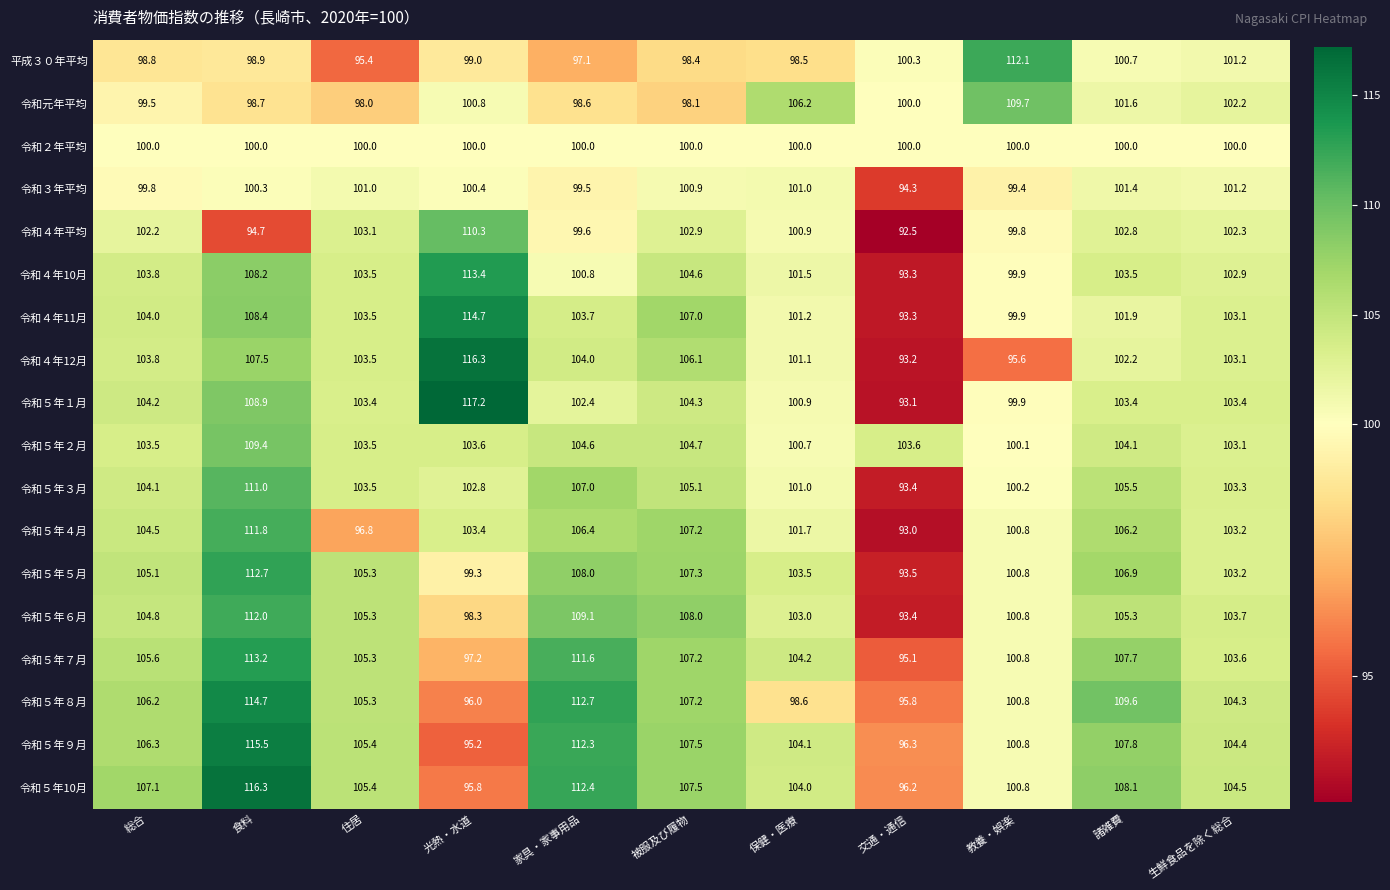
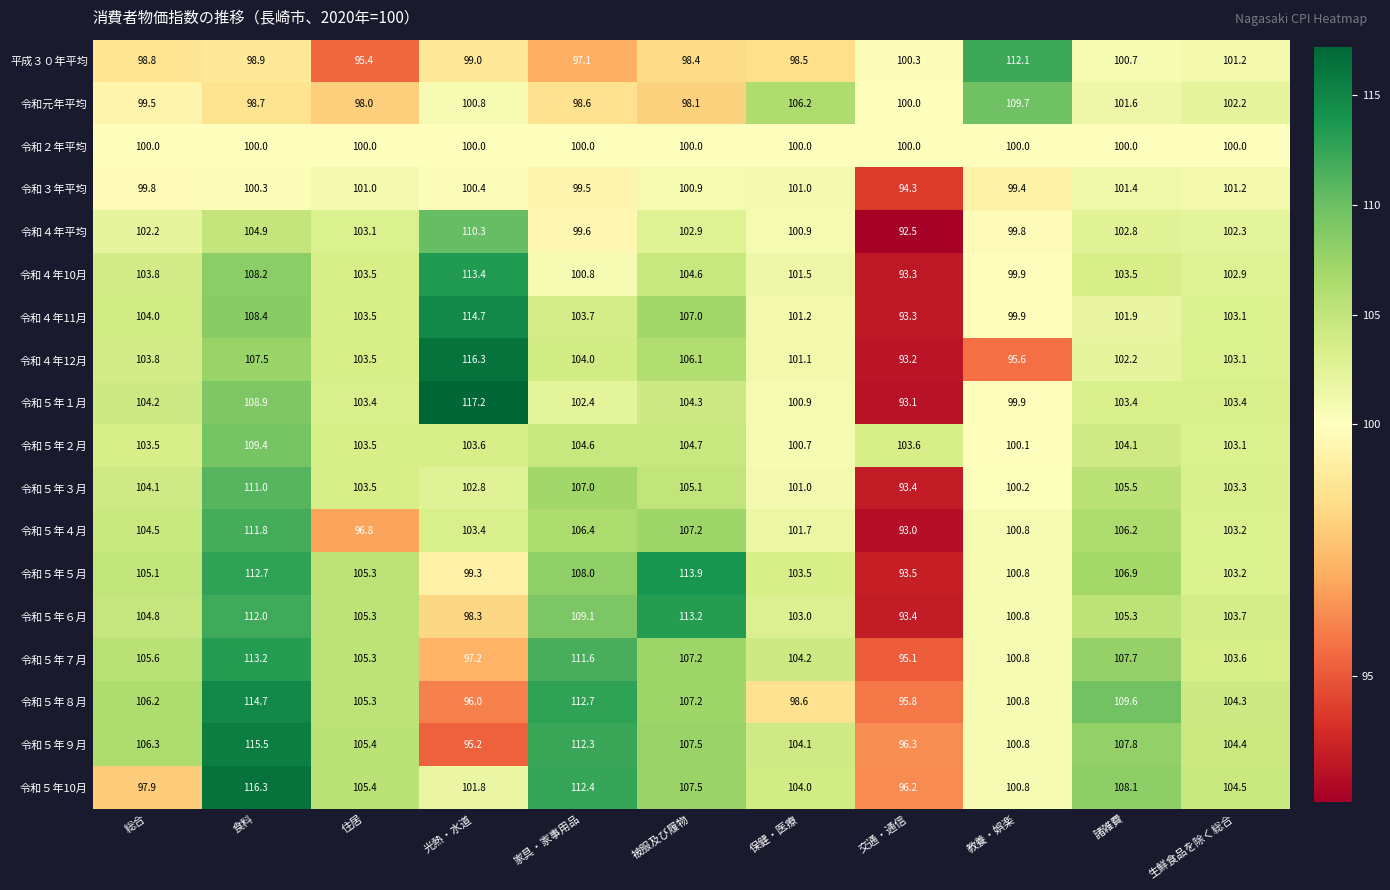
  {
    "平成３０年平均": {
      "総合": 98.8,
      "食料": 98.9,
      "住居": 95.4,
      "光熱・水道": 99.0,
      "家具・家事用品": 97.1,
      "被服及び履物": 98.4,
      "保健・医療": 98.5,
      "交通・通信": 100.3,
      "教養・娯楽": 112.1,
      "諸雑費": 100.7,
      "生鮮食品を除く総合": 101.2
    },
    "令和元年平均": {
      "総合": 99.5,
      "食料": 98.7,
      "住居": 98.0,
      "光熱・水道": 100.8,
      "家具・家事用品": 98.6,
      "被服及び履物": 98.1,
      "保健・医療": 106.2,
      "交通・通信": 100.0,
      "教養・娯楽": 109.7,
      "諸雑費": 101.6,
      "生鮮食品を除く総合": 102.2
    },
    "令和２年平均": {
      "総合": 100.0,
      "食料": 100.0,
      "住居": 100.0,
      "光熱・水道": 100.0,
      "家具・家事用品": 100.0,
      "被服及び履物": 100.0,
      "保健・医療": 100.0,
      "交通・通信": 100.0,
      "教養・娯楽": 100.0,
      "諸雑費": 100.0,
      "生鮮食品を除く総合": 100.0
    },
    "令和３年平均": {
      "総合": 99.8,
      "食料": 100.3,
      "住居": 101.0,
      "光熱・水道": 100.4,
      "家具・家事用品": 99.5,
      "被服及び履物": 100.9,
      "保健・医療": 101.0,
      "交通・通信": 94.3,
      "教養・娯楽": 99.4,
      "諸雑費": 101.4,
      "生鮮食品を除く総合": 101.2
    },
    "令和４年平均": {
      "総合": 102.2,
-     "食料": 94.7,
+     "食料": 104.9,
      "住居": 103.1,
      "光熱・水道": 110.3,
      "家具・家事用品": 99.6,
      "被服及び履物": 102.9,
      "保健・医療": 100.9,
      "交通・通信": 92.5,
      "教養・娯楽": 99.8,
      "諸雑費": 102.8,
      "生鮮食品を除く総合": 102.3
    },
    "令和４年10月": {
      "総合": 103.8,
      "食料": 108.2,
      "住居": 103.5,
      "光熱・水道": 113.4,
      "家具・家事用品": 100.8,
      "被服及び履物": 104.6,
      "保健・医療": 101.5,
      "交通・通信": 93.3,
      "教養・娯楽": 99.9,
      "諸雑費": 103.5,
      "生鮮食品を除く総合": 102.9
    },
    "令和４年11月": {
      "総合": 104.0,
      "食料": 108.4,
      "住居": 103.5,
      "光熱・水道": 114.7,
      "家具・家事用品": 103.7,
      "被服及び履物": 107.0,
      "保健・医療": 101.2,
      "交通・通信": 93.3,
      "教養・娯楽": 99.9,
      "諸雑費": 101.9,
      "生鮮食品を除く総合": 103.1
    },
    "令和４年12月": {
      "総合": 103.8,
      "食料": 107.5,
      "住居": 103.5,
      "光熱・水道": 116.3,
      "家具・家事用品": 104.0,
      "被服及び履物": 106.1,
      "保健・医療": 101.1,
      "交通・通信": 93.2,
      "教養・娯楽": 95.6,
      "諸雑費": 102.2,
      "生鮮食品を除く総合": 103.1
    },
    "令和５年１月": {
      "総合": 104.2,
      "食料": 108.9,
      "住居": 103.4,
      "光熱・水道": 117.2,
      "家具・家事用品": 102.4,
      "被服及び履物": 104.3,
      "保健・医療": 100.9,
      "交通・通信": 93.1,
      "教養・娯楽": 99.9,
      "諸雑費": 103.4,
      "生鮮食品を除く総合": 103.4
    },
    "令和５年２月": {
      "総合": 103.5,
      "食料": 109.4,
      "住居": 103.5,
      "光熱・水道": 103.6,
      "家具・家事用品": 104.6,
      "被服及び履物": 104.7,
      "保健・医療": 100.7,
      "交通・通信": 103.6,
      "教養・娯楽": 100.1,
      "諸雑費": 104.1,
      "生鮮食品を除く総合": 103.1
    },
    "令和５年３月": {
      "総合": 104.1,
      "食料": 111.0,
      "住居": 103.5,
      "光熱・水道": 102.8,
      "家具・家事用品": 107.0,
      "被服及び履物": 105.1,
      "保健・医療": 101.0,
      "交通・通信": 93.4,
      "教養・娯楽": 100.2,
      "諸雑費": 105.5,
      "生鮮食品を除く総合": 103.3
    },
    "令和５年４月": {
      "総合": 104.5,
      "食料": 111.8,
      "住居": 96.8,
      "光熱・水道": 103.4,
      "家具・家事用品": 106.4,
      "被服及び履物": 107.2,
      "保健・医療": 101.7,
      "交通・通信": 93.0,
      "教養・娯楽": 100.8,
      "諸雑費": 106.2,
      "生鮮食品を除く総合": 103.2
    },
    "令和５年５月": {
      "総合": 105.1,
      "食料": 112.7,
      "住居": 105.3,
      "光熱・水道": 99.3,
      "家具・家事用品": 108.0,
-     "被服及び履物": 107.3,
+     "被服及び履物": 113.9,
      "保健・医療": 103.5,
      "交通・通信": 93.5,
      "教養・娯楽": 100.8,
      "諸雑費": 106.9,
      "生鮮食品を除く総合": 103.2
    },
    "令和５年６月": {
      "総合": 104.8,
      "食料": 112.0,
      "住居": 105.3,
      "光熱・水道": 98.3,
      "家具・家事用品": 109.1,
-     "被服及び履物": 108.0,
+     "被服及び履物": 113.2,
      "保健・医療": 103.0,
      "交通・通信": 93.4,
      "教養・娯楽": 100.8,
      "諸雑費": 105.3,
      "生鮮食品を除く総合": 103.7
    },
    "令和５年７月": {
      "総合": 105.6,
      "食料": 113.2,
      "住居": 105.3,
      "光熱・水道": 97.2,
      "家具・家事用品": 111.6,
      "被服及び履物": 107.2,
      "保健・医療": 104.2,
      "交通・通信": 95.1,
      "教養・娯楽": 100.8,
      "諸雑費": 107.7,
      "生鮮食品を除く総合": 103.6
    },
    "令和５年８月": {
      "総合": 106.2,
      "食料": 114.7,
      "住居": 105.3,
      "光熱・水道": 96.0,
      "家具・家事用品": 112.7,
      "被服及び履物": 107.2,
      "保健・医療": 98.6,
      "交通・通信": 95.8,
      "教養・娯楽": 100.8,
      "諸雑費": 109.6,
      "生鮮食品を除く総合": 104.3
    },
    "令和５年９月": {
      "総合": 106.3,
      "食料": 115.5,
      "住居": 105.4,
      "光熱・水道": 95.2,
      "家具・家事用品": 112.3,
      "被服及び履物": 107.5,
      "保健・医療": 104.1,
      "交通・通信": 96.3,
      "教養・娯楽": 100.8,
      "諸雑費": 107.8,
      "生鮮食品を除く総合": 104.4
    },
    "令和５年10月": {
-     "総合": 107.1,
+     "総合": 97.9,
      "食料": 116.3,
      "住居": 105.4,
-     "光熱・水道": 95.8,
+     "光熱・水道": 101.8,
      "家具・家事用品": 112.4,
      "被服及び履物": 107.5,
      "保健・医療": 104.0,
      "交通・通信": 96.2,
      "教養・娯楽": 100.8,
      "諸雑費": 108.1,
      "生鮮食品を除く総合": 104.5
    }
  }
